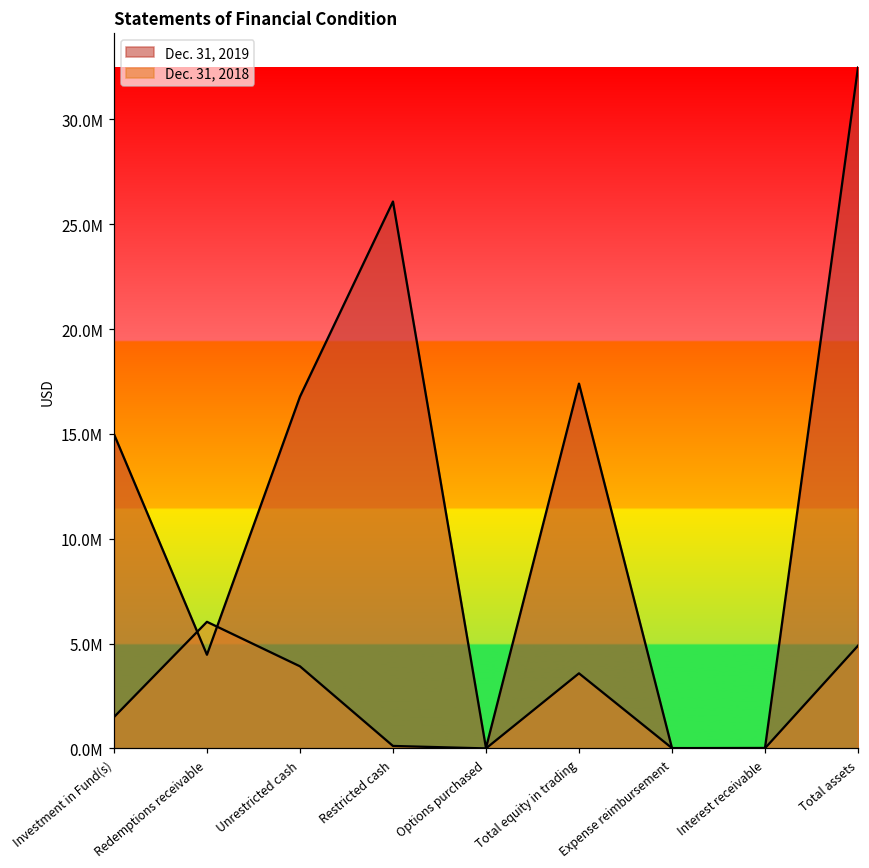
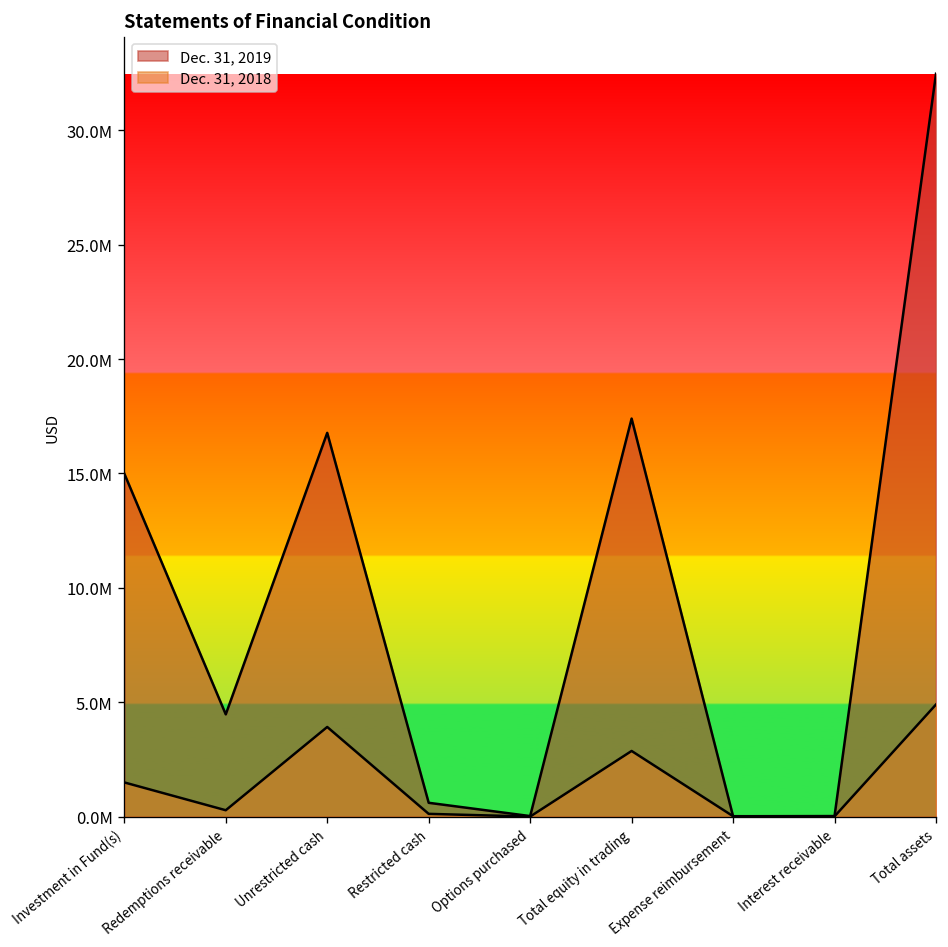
  {
    "Dec. 31, 2019": {
      "Investment in Fund(s)": 15000000,
      "Redemptions receivable": 4500000,
      "Unrestricted cash": 16800000,
-     "Restricted cash": 26100000,
+     "Restricted cash": 600000,
      "Total equity in trading": 17400000,
      "Total assets": 32500000
    },
    "Dec. 31, 2018": {
      "Investment in Fund(s)": 1500000,
-     "Redemptions receivable": 6000000,
+     "Redemptions receivable": 300000,
      "Unrestricted cash": 3900000,
      "Restricted cash": 100000,
-     "Total equity in trading": 3600000,
+     "Total equity in trading": 2900000,
      "Total assets": 4900000
    }
  }
